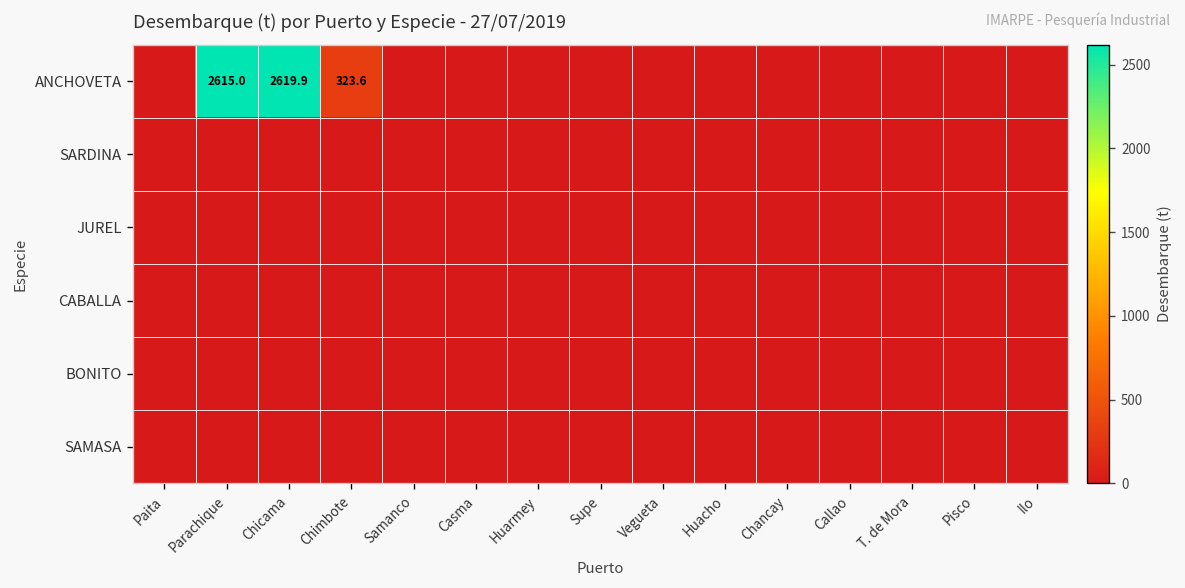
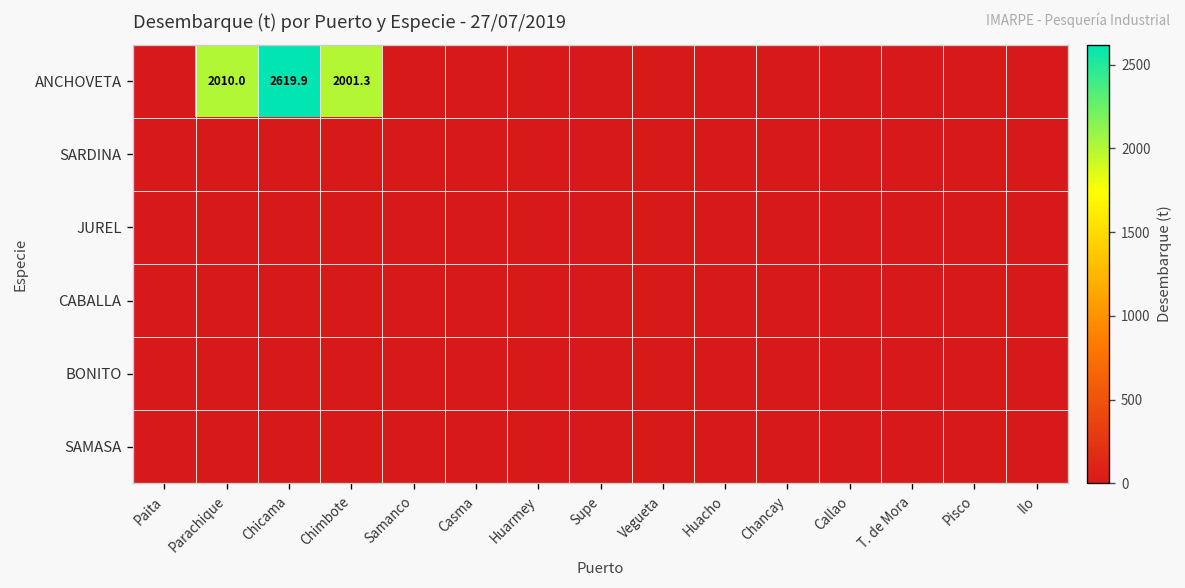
  {
    "ANCHOVETA": {
-     "Parachique": 2615.0,
+     "Parachique": 2010.0,
      "Chicama": 2619.9,
-     "Chimbote": 323.6
+     "Chimbote": 2001.3
    }
  }
